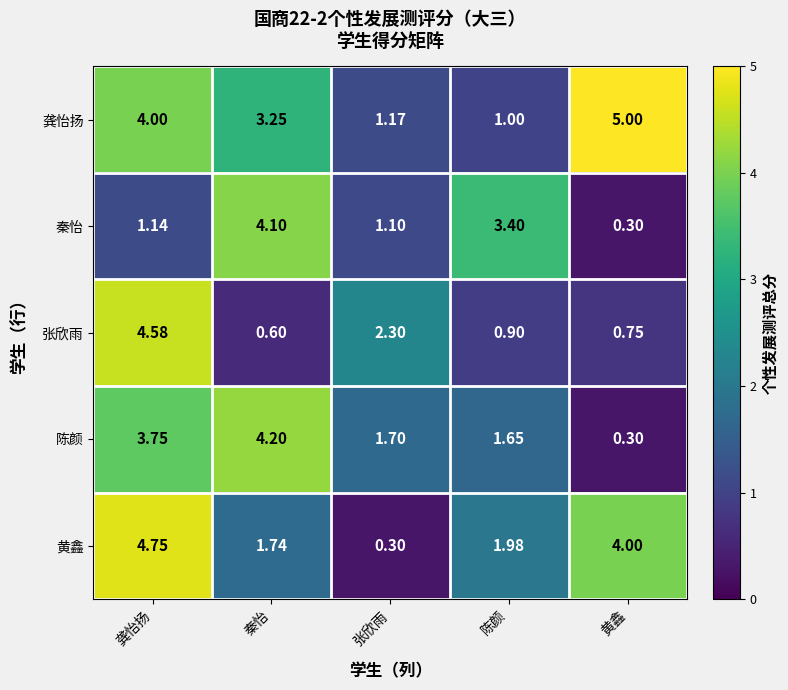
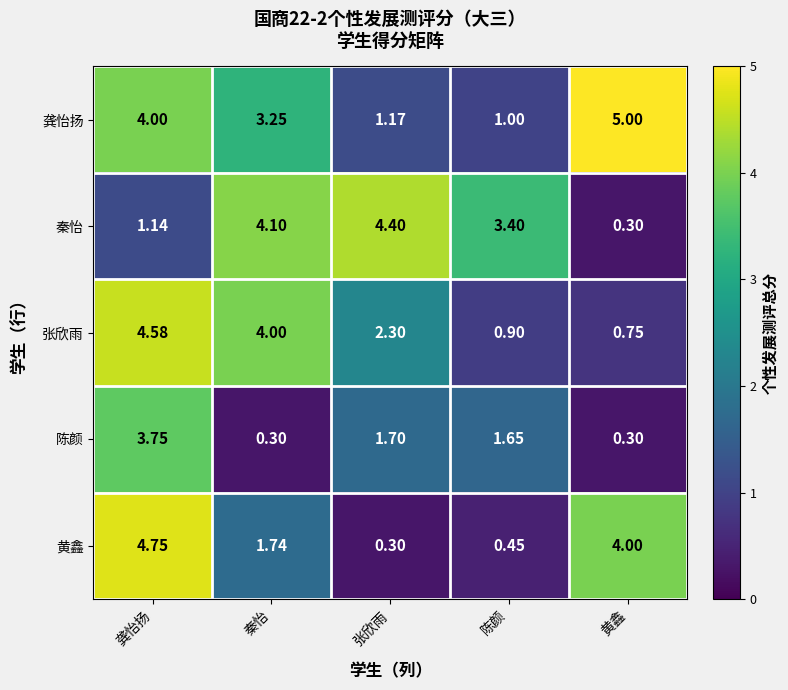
  {
    "龚怡扬": {
      "龚怡扬": 4.00,
      "秦怡": 3.25,
      "张欣雨": 1.17,
      "陈颜": 1.00,
      "黄鑫": 5.00
    },
    "秦怡": {
      "龚怡扬": 1.14,
      "秦怡": 4.10,
-     "张欣雨": 1.10,
+     "张欣雨": 4.40,
      "陈颜": 3.40,
      "黄鑫": 0.30
    },
    "张欣雨": {
      "龚怡扬": 4.58,
-     "秦怡": 0.60,
+     "秦怡": 4.00,
      "张欣雨": 2.30,
      "陈颜": 0.90,
      "黄鑫": 0.75
    },
    "陈颜": {
      "龚怡扬": 3.75,
-     "秦怡": 4.20,
+     "秦怡": 0.30,
      "张欣雨": 1.70,
      "陈颜": 1.65,
      "黄鑫": 0.30
    },
    "黄鑫": {
      "龚怡扬": 4.75,
      "秦怡": 1.74,
      "张欣雨": 0.30,
-     "陈颜": 1.98,
+     "陈颜": 0.45,
      "黄鑫": 4.00
    }
  }
